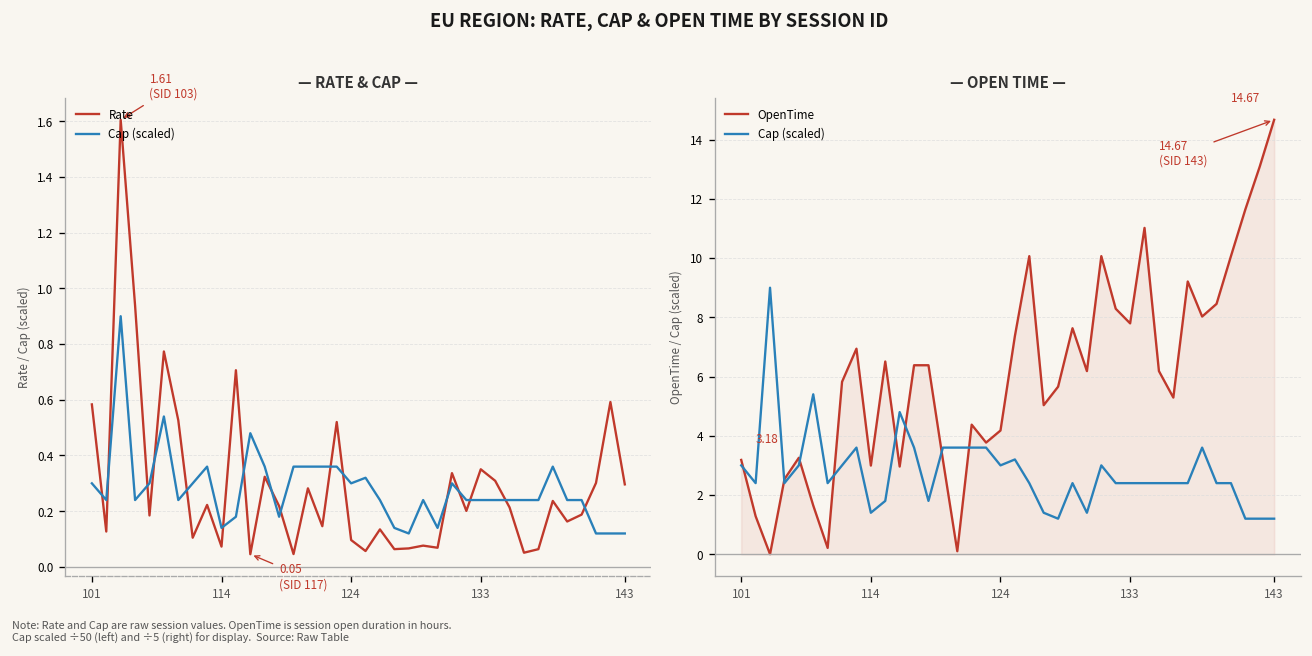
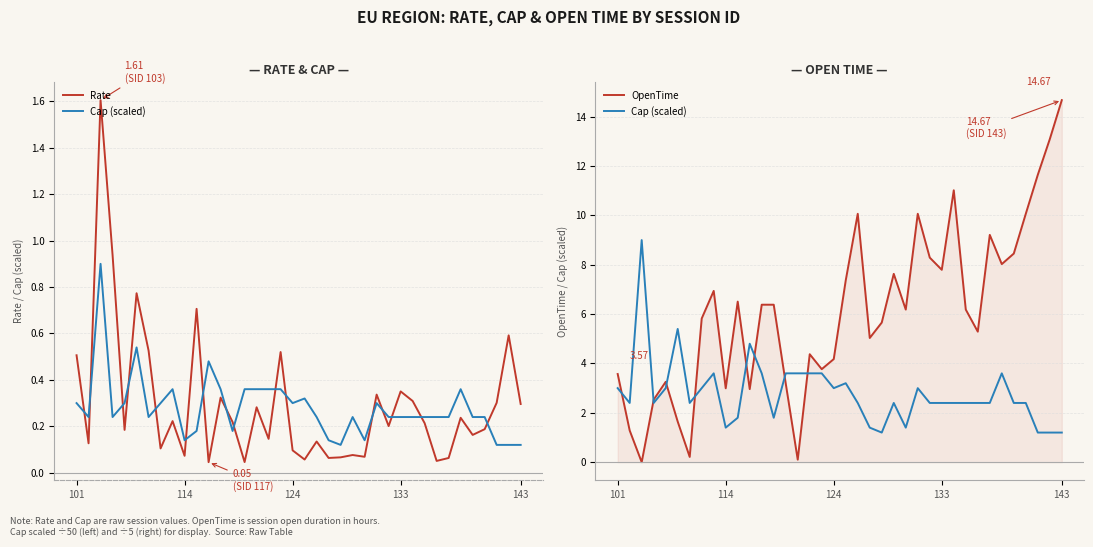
  {
    "— RATE & CAP —": {
      "Rate": {
-       "101": 0.58,
+       "101": 0.51,
        "114": 0.07,
        "124": 0.10,
        "133": 0.35,
        "143": 0.30
      },
      "Cap (scaled)": {
        "101": 0.30,
        "114": 0.14,
        "124": 0.30,
        "133": 0.24,
        "143": 0.12
      }
    },
    "— OPEN TIME —": {
      "OpenTime": {
-       "101": 3.18,
+       "101": 3.57,
        "143": 14.67
      },
      "Cap (scaled)": {
        "101": 3.0,
        "114": 1.4,
        "124": 3.0,
        "133": 2.4,
        "143": 1.2
      }
    }
  }
